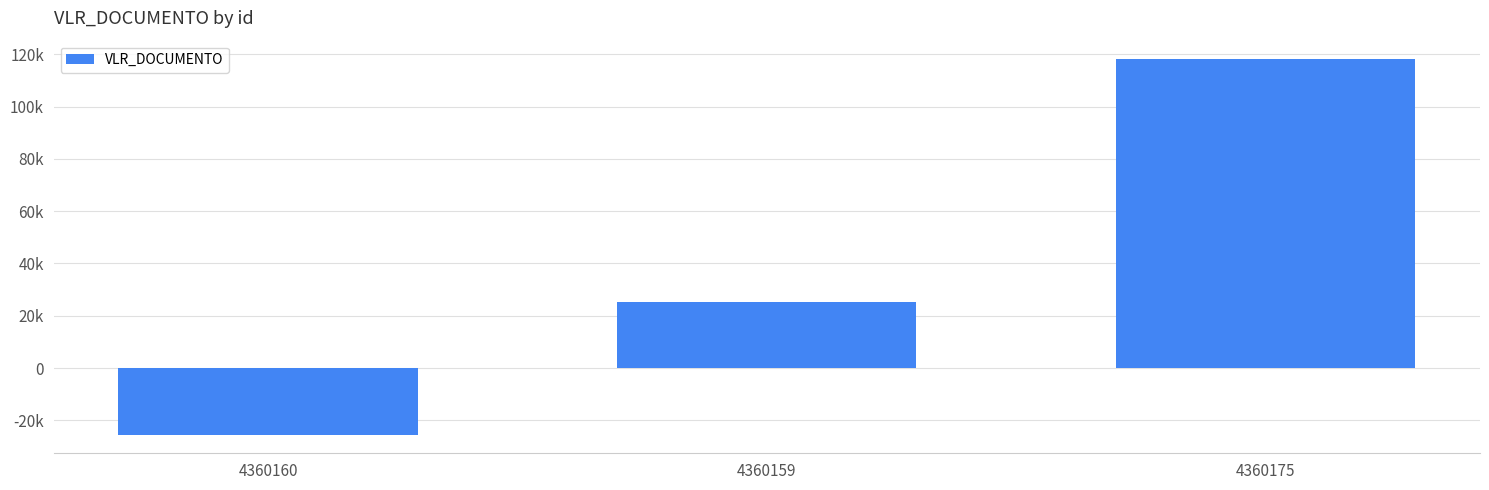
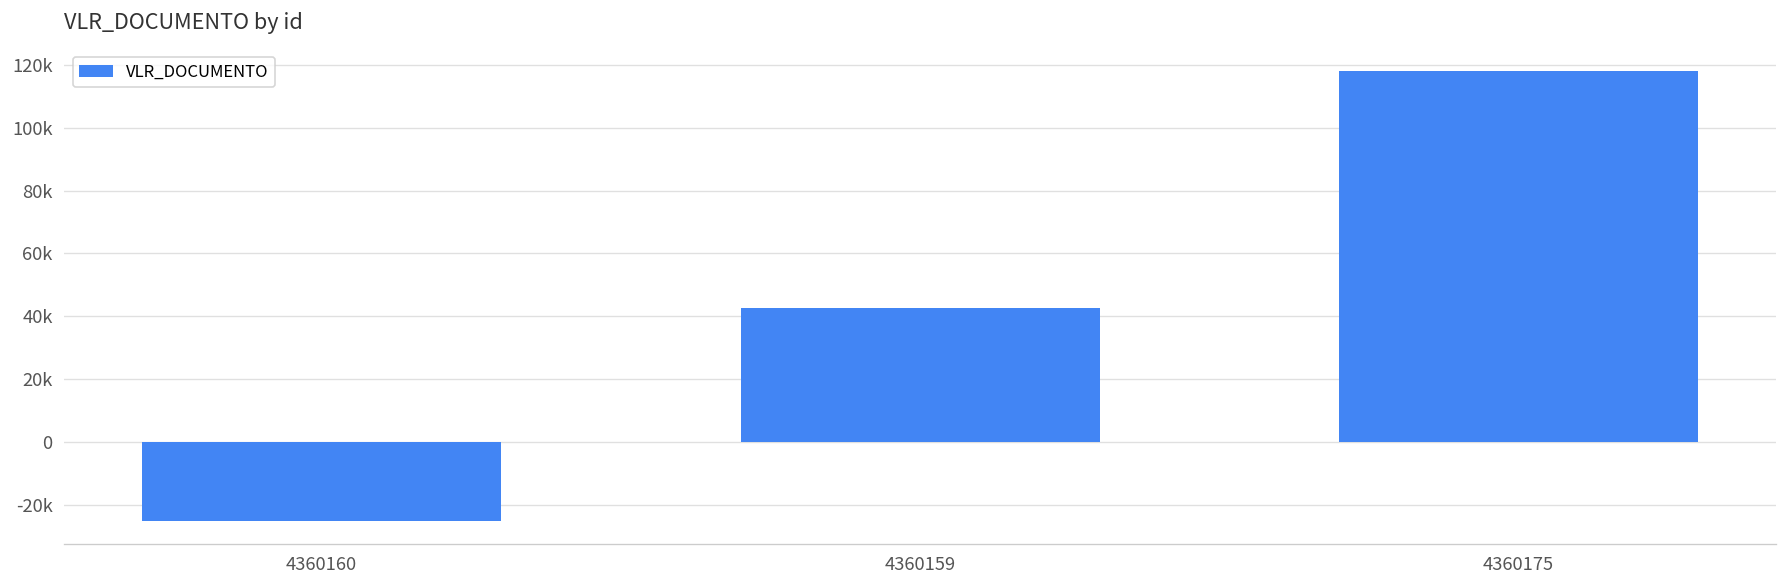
  {
    "4360160": -25000,
-   "4360159": 25000,
+   "4360159": 42000,
    "4360175": 118000
  }
